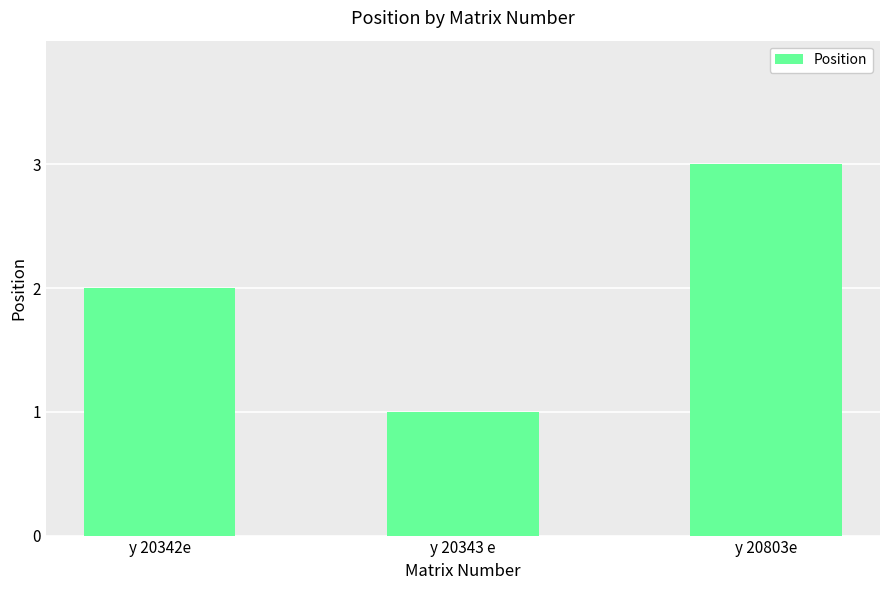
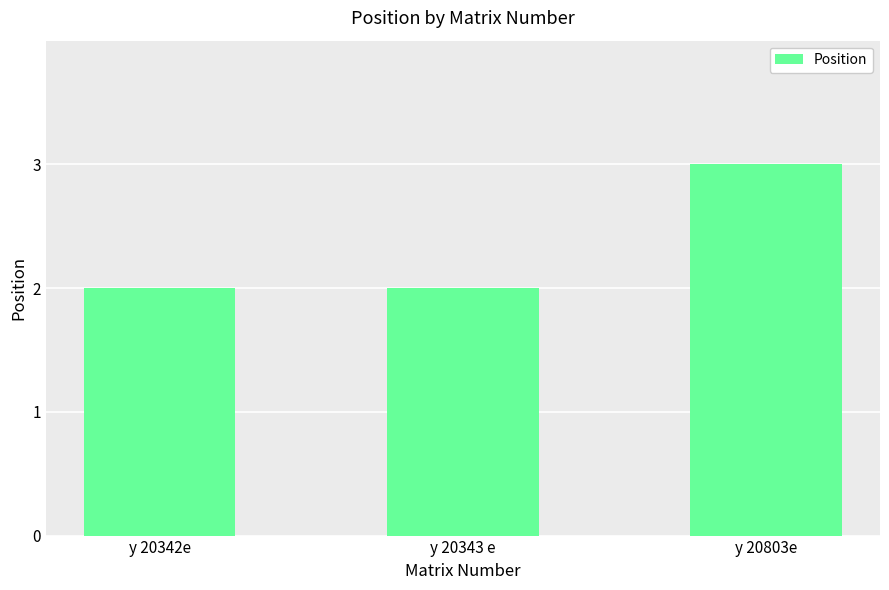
  {
    "y 20342e": 2,
-   "y 20343 e": 1,
+   "y 20343 e": 2,
    "y 20803e": 3
  }
